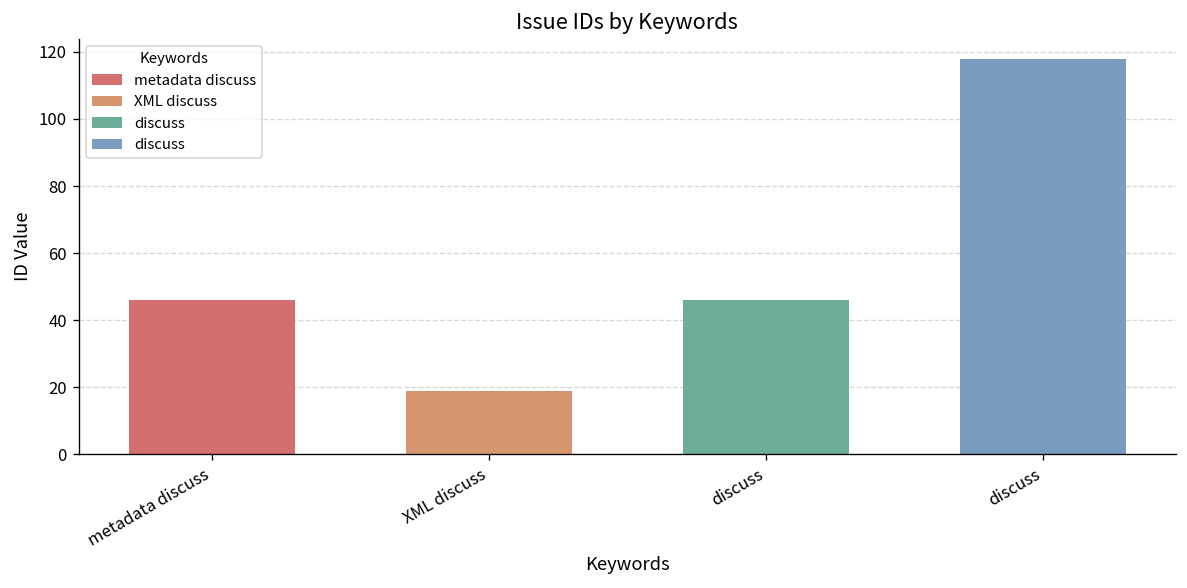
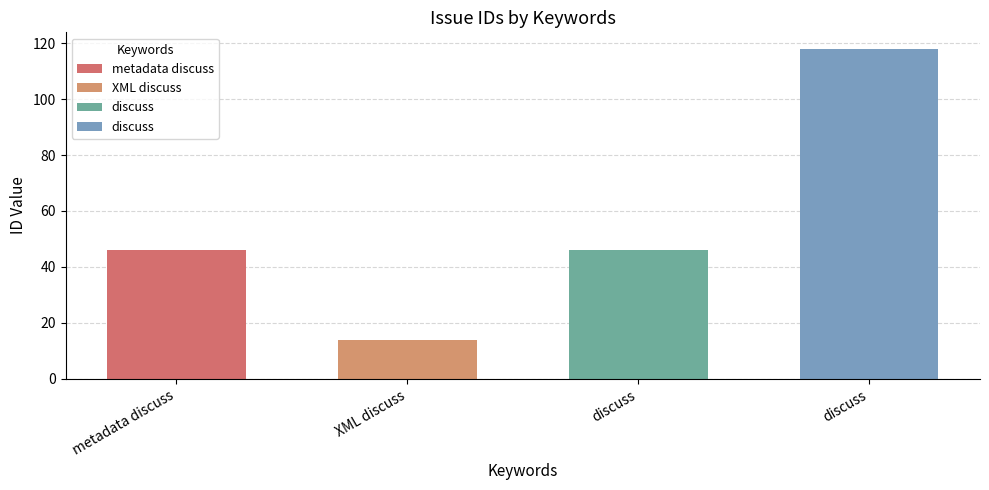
  {
    "metadata discuss": 46,
-   "XML discuss": 19
+   "XML discuss": 14
  }
